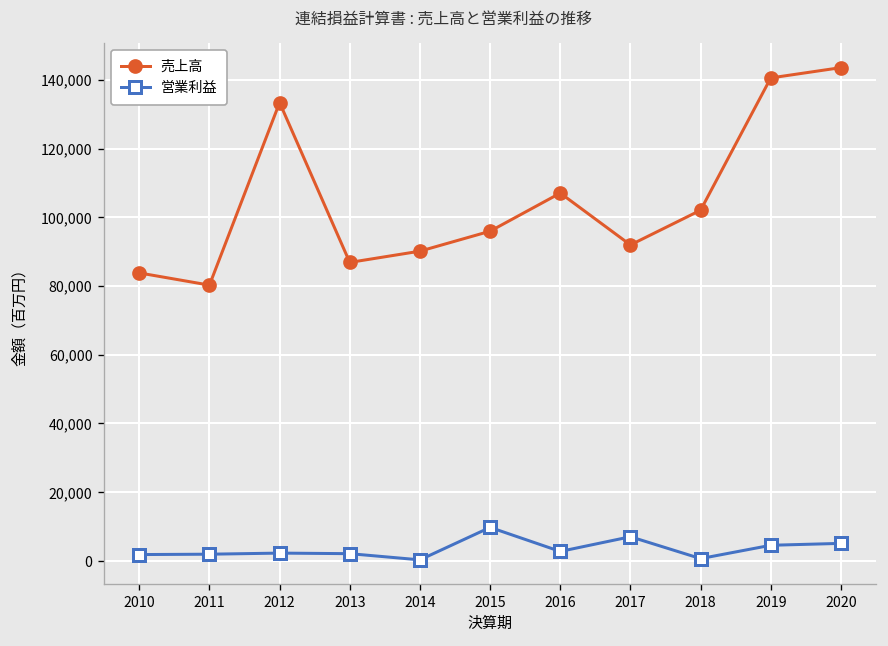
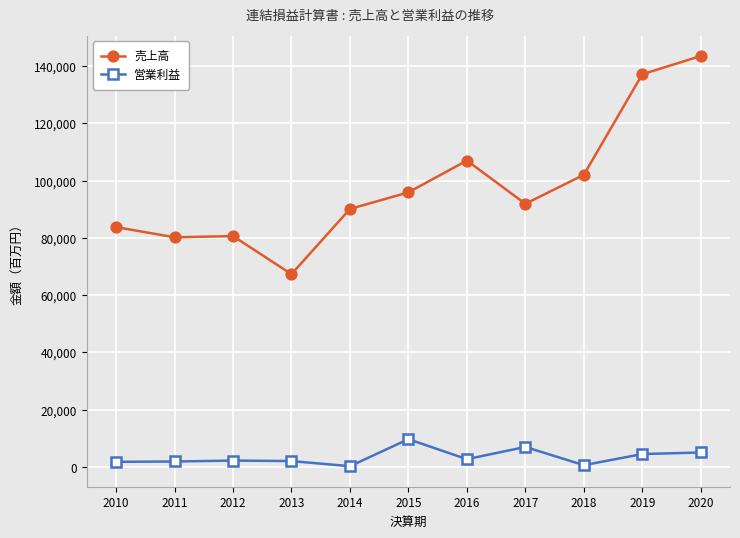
  {
    "売上高": {
      "2010": "84,000",
      "2011": "80,000",
-     "2012": "133,000",
-     "2013": "87,000",
+     "2012": "81,000",
+     "2013": "67,000",
      "2014": "90,000",
      "2015": "96,000",
      "2016": "107,000",
      "2017": "92,000",
      "2018": "102,000",
-     "2019": "141,000",
+     "2019": "137,000",
      "2020": "144,000"
    },
    "営業利益": {
      "2010": "2,000",
      "2011": "2,000",
      "2012": "2,000",
      "2013": "2,000",
      "2014": "0",
      "2015": "10,000",
      "2016": "3,000",
      "2017": "7,000",
      "2018": "1,000",
      "2019": "5,000",
      "2020": "5,000"
    }
  }
